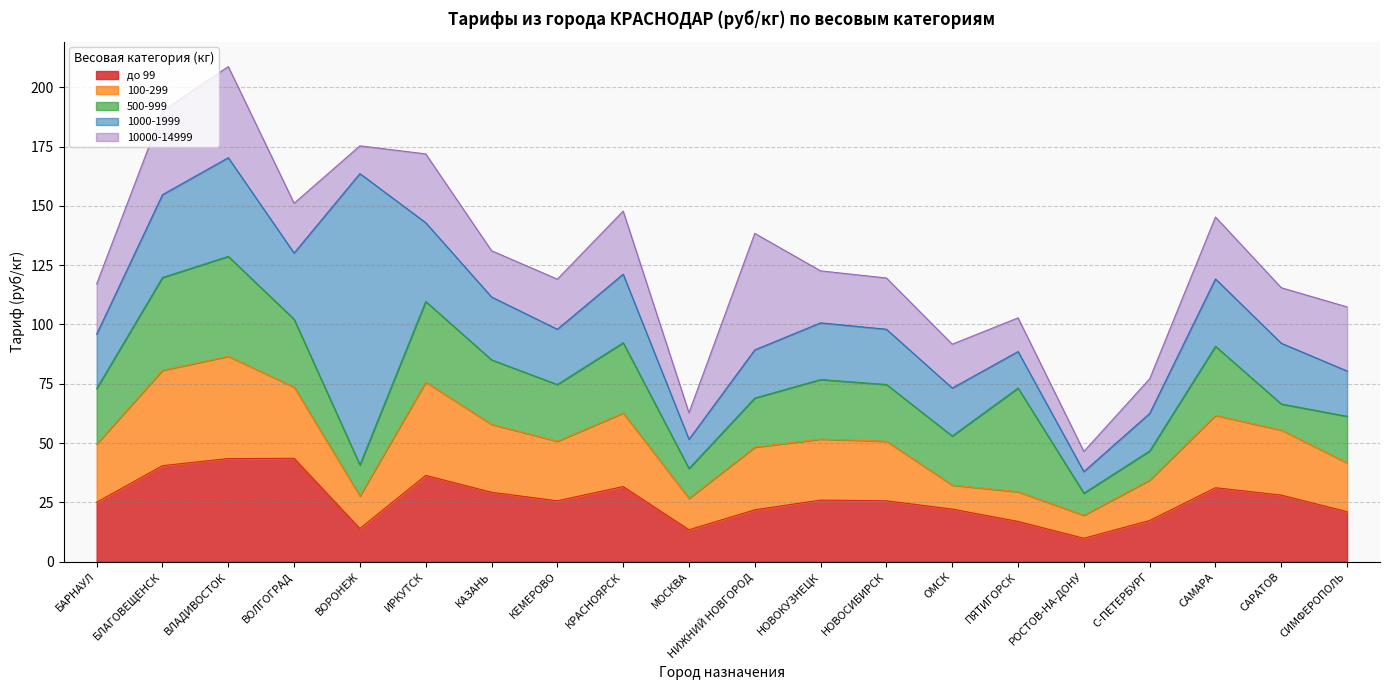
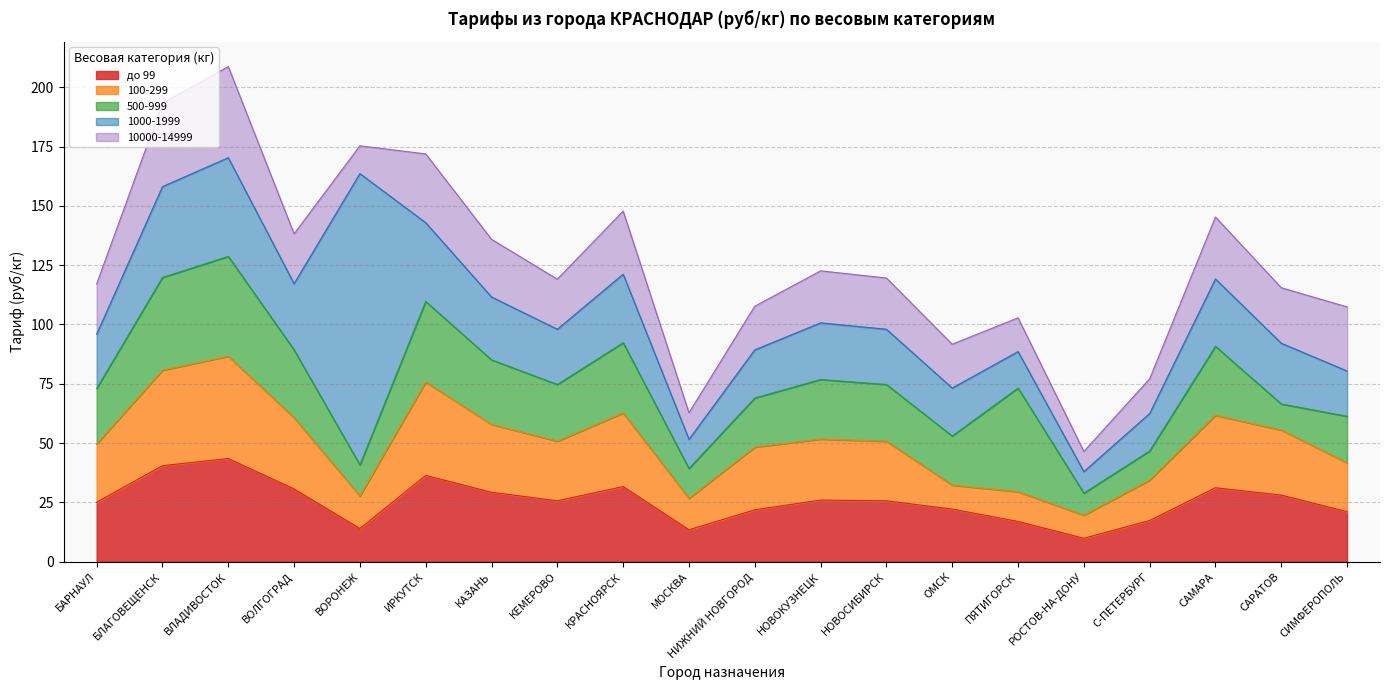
  {
    "до 99": {
      "БАРНАУЛ": 25,
      "БЛАГОВЕЩЕНСК": 41,
      "ВЛАДИВОСТОК": 44,
-     "ВОЛГОГРАД": 44,
+     "ВОЛГОГРАД": 31,
      "ВОРОНЕЖ": 14,
      "ИРКУТСК": 36,
      "КАЗАНЬ": 29,
      "КЕМЕРОВО": 26,
      "КРАСНОЯРСК": 32,
      "МОСКВА": 14,
      "НИЖНИЙ НОВГОРОД": 22,
      "НОВОКУЗНЕЦК": 26,
      "НОВОСИБИРСК": 26,
      "ОМСК": 22,
      "ПЯТИГОРСК": 17,
      "РОСТОВ-НА-ДОНУ": 10,
      "С-ПЕТЕРБУРГ": 17,
      "САМАРА": 31,
      "САРАТОВ": 28,
      "СИМФЕРОПОЛЬ": 21
    },
    "100-299": {
      "БАРНАУЛ": 25,
      "БЛАГОВЕЩЕНСК": 40,
      "ВЛАДИВОСТОК": 43,
      "ВОЛГОГРАД": 30,
      "ВОРОНЕЖ": 14,
      "ИРКУТСК": 39,
      "КАЗАНЬ": 29,
      "КЕМЕРОВО": 25,
      "КРАСНОЯРСК": 31,
      "МОСКВА": 13,
      "НИЖНИЙ НОВГОРОД": 26,
      "НОВОКУЗНЕЦК": 26,
      "НОВОСИБИРСК": 25,
      "ОМСК": 10,
      "ПЯТИГОРСК": 13,
      "РОСТОВ-НА-ДОНУ": 10,
      "С-ПЕТЕРБУРГ": 17,
      "САМАРА": 31,
      "САРАТОВ": 27,
      "СИМФЕРОПОЛЬ": 21
    },
    "500-999": {
      "БАРНАУЛ": 23,
      "БЛАГОВЕЩЕНСК": 39,
      "ВЛАДИВОСТОК": 42,
      "ВОЛГОГРАД": 29,
      "ВОРОНЕЖ": 13,
      "ИРКУТСК": 34,
      "КАЗАНЬ": 27,
      "КЕМЕРОВО": 24,
      "КРАСНОЯРСК": 30,
      "МОСКВА": 13,
      "НИЖНИЙ НОВГОРОД": 21,
      "НОВОКУЗНЕЦК": 25,
      "НОВОСИБИРСК": 24,
      "ОМСК": 21,
      "ПЯТИГОРСК": 44,
      "РОСТОВ-НА-ДОНУ": 9,
      "С-ПЕТЕРБУРГ": 12,
      "САМАРА": 29,
      "САРАТОВ": 11,
      "СИМФЕРОПОЛЬ": 20
    },
    "1000-1999": {
      "БАРНАУЛ": 23,
-     "БЛАГОВЕЩЕНСК": 35,
+     "БЛАГОВЕЩЕНСК": 38,
      "ВЛАДИВОСТОК": 42,
      "ВОЛГОГРАД": 28,
      "ВОРОНЕЖ": 123,
      "ИРКУТСК": 33,
      "КАЗАНЬ": 27,
      "КЕМЕРОВО": 23,
      "КРАСНОЯРСК": 29,
      "МОСКВА": 12,
      "НИЖНИЙ НОВГОРОД": 20,
      "НОВОКУЗНЕЦК": 24,
      "НОВОСИБИРСК": 23,
      "ОМСК": 20,
      "ПЯТИГОРСК": 15,
      "РОСТОВ-НА-ДОНУ": 9,
      "С-ПЕТЕРБУРГ": 16,
      "САМАРА": 28,
      "САРАТОВ": 26,
      "СИМФЕРОПОЛЬ": 19
    },
    "10000-14999": {
      "БАРНАУЛ": 21,
      "ВЛАДИВОСТОК": 38,
      "ВОЛГОГРАД": 21,
      "ВОРОНЕЖ": 12,
      "ИРКУТСК": 29,
-     "КАЗАНЬ": 20,
+     "КАЗАНЬ": 24,
      "КЕМЕРОВО": 21,
      "КРАСНОЯРСК": 27,
      "МОСКВА": 11,
-     "НИЖНИЙ НОВГОРОД": 49,
+     "НИЖНИЙ НОВГОРОД": 18,
      "НОВОКУЗНЕЦК": 22,
      "НОВОСИБИРСК": 22,
      "ОМСК": 19,
      "ПЯТИГОРСК": 14,
      "РОСТОВ-НА-ДОНУ": 9,
      "С-ПЕТЕРБУРГ": 15,
      "САМАРА": 26,
      "САРАТОВ": 23,
      "СИМФЕРОПОЛЬ": 27
    }
  }
